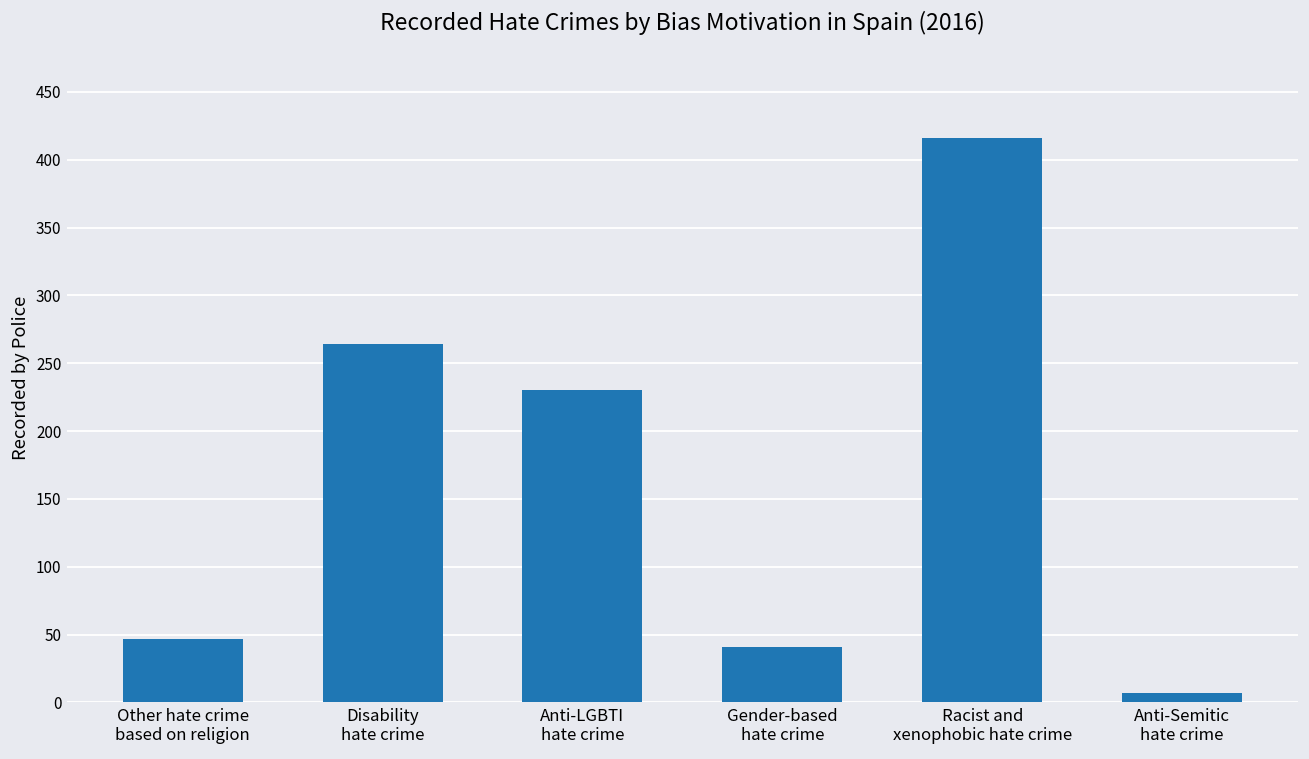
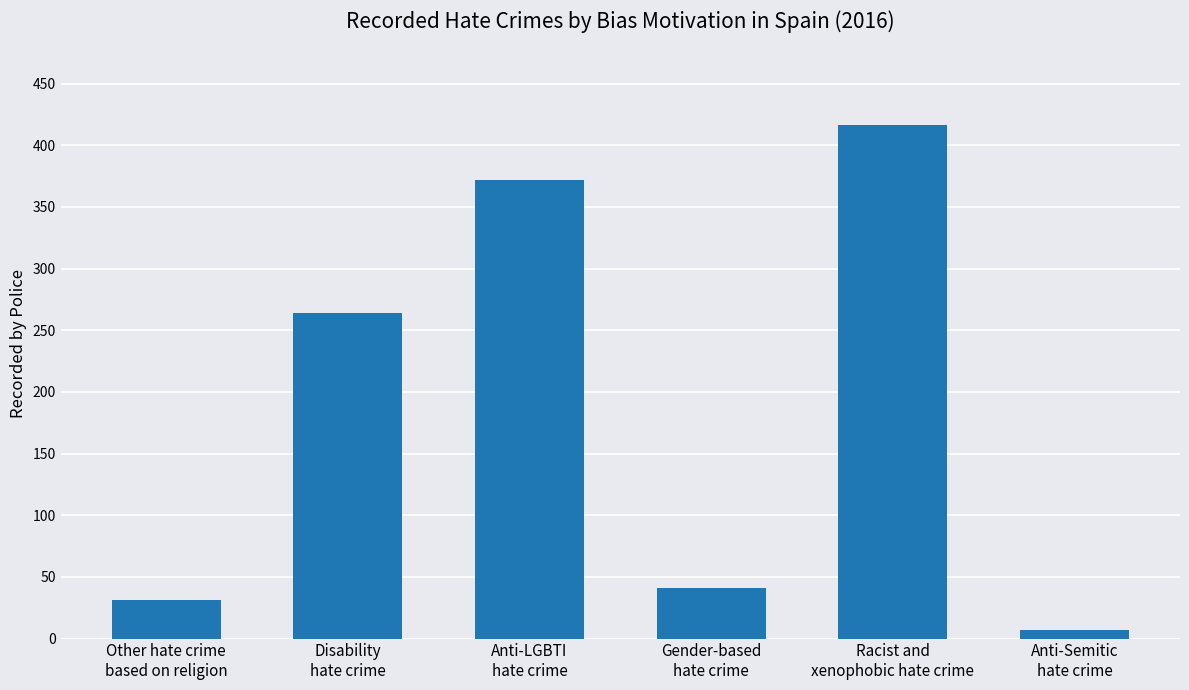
  {
-   "Other hate crime based on religion": 47,
+   "Other hate crime based on religion": 31,
    "Disability hate crime": 264,
-   "Anti-LGBTI hate crime": 230,
+   "Anti-LGBTI hate crime": 372,
    "Gender-based hate crime": 41,
    "Racist and xenophobic hate crime": 416,
    "Anti-Semitic hate crime": 7
  }
